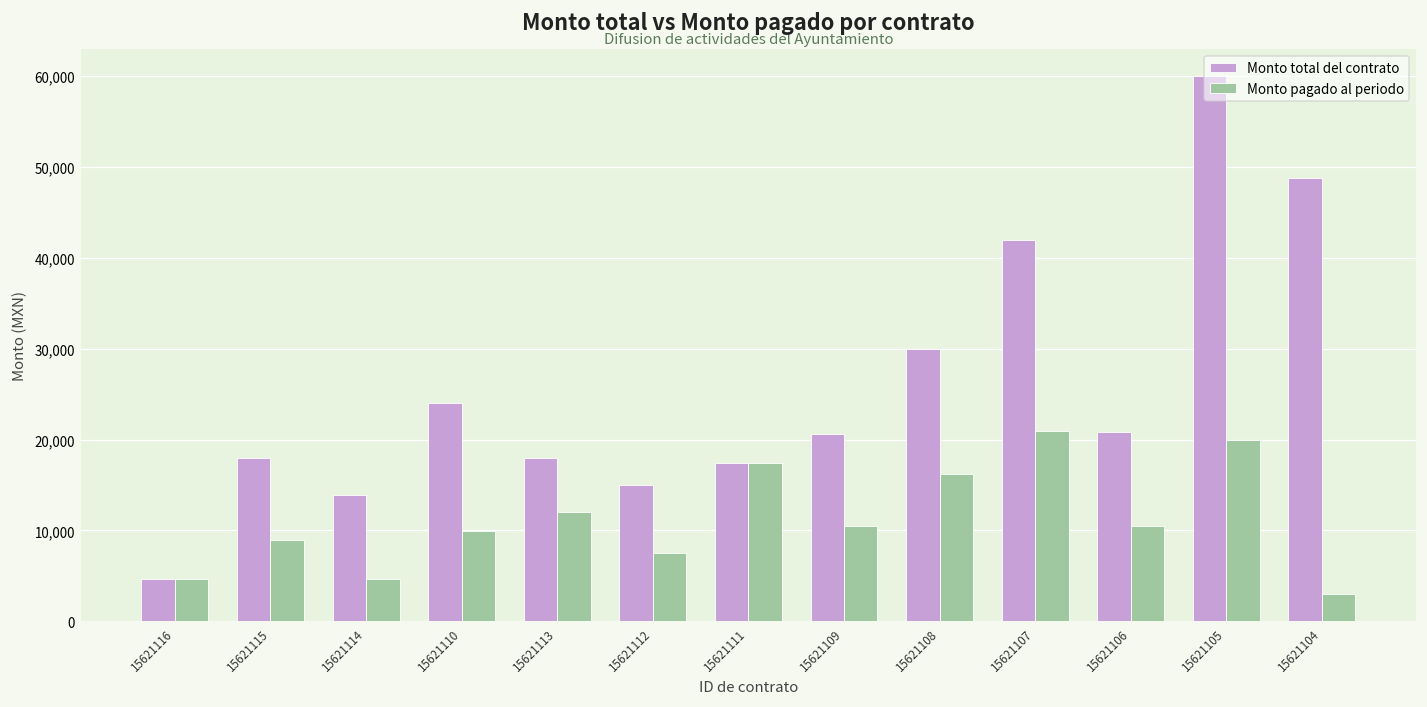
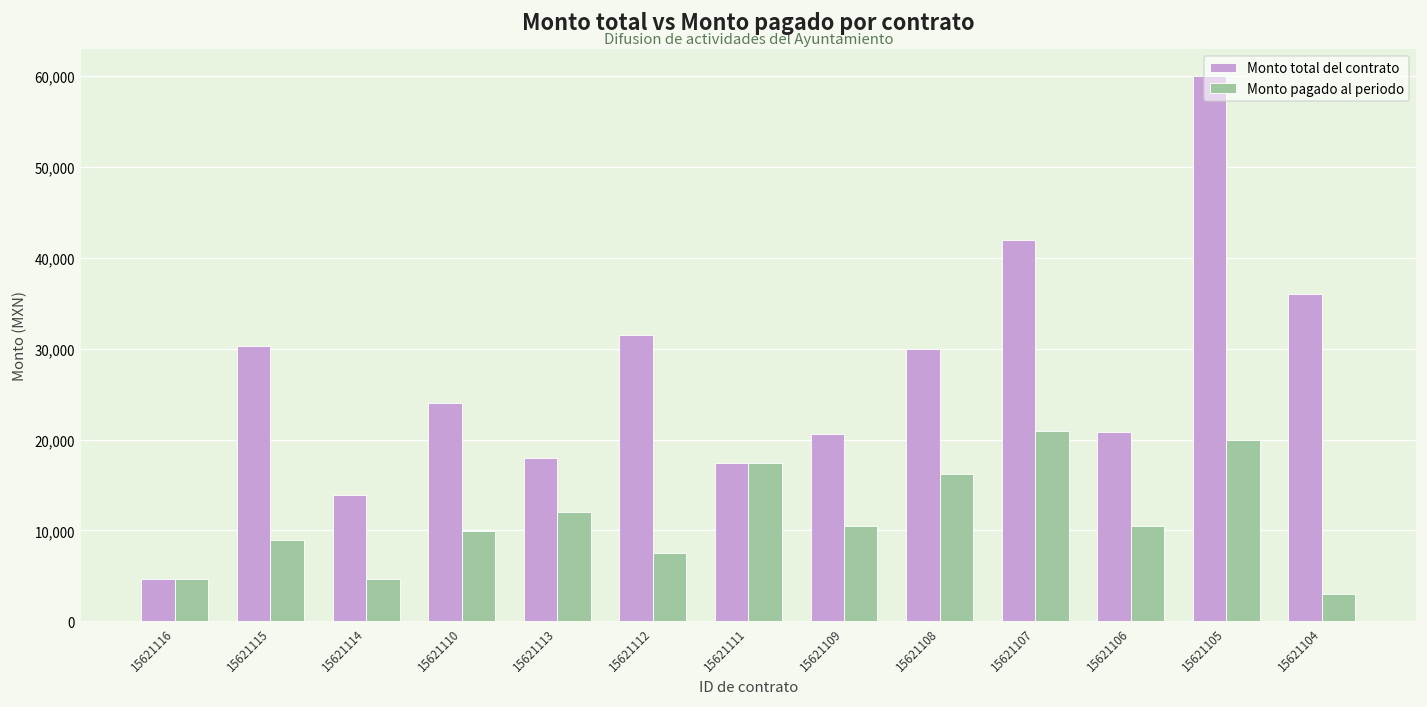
  {
    "Monto total del contrato": {
      "15621116": "5,000",
-     "15621115": "18,000",
+     "15621115": "30,000",
      "15621114": "14,000",
      "15621110": "24,000",
      "15621113": "18,000",
-     "15621112": "15,000",
+     "15621112": "31,000",
      "15621111": "17,000",
      "15621109": "21,000",
      "15621108": "30,000",
      "15621107": "42,000",
      "15621106": "21,000",
-     "15621104": "49,000"
+     "15621104": "36,000"
    },
    "Monto pagado al periodo": {
      "15621116": "5,000",
      "15621115": "9,000",
      "15621114": "5,000",
      "15621110": "10,000",
      "15621113": "12,000",
      "15621112": "8,000",
      "15621111": "17,000",
      "15621109": "10,000",
      "15621108": "16,000",
      "15621107": "21,000",
      "15621106": "10,000",
      "15621105": "20,000",
      "15621104": "3,000"
    }
  }
